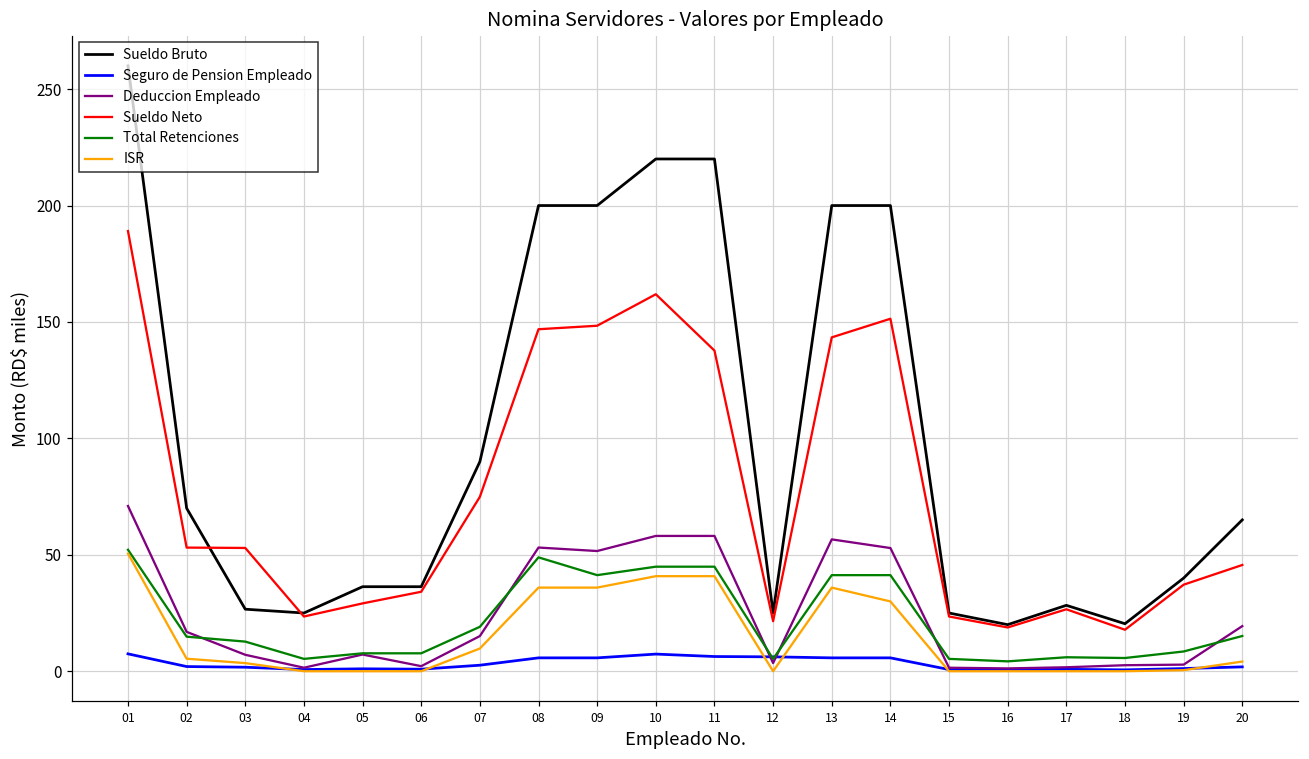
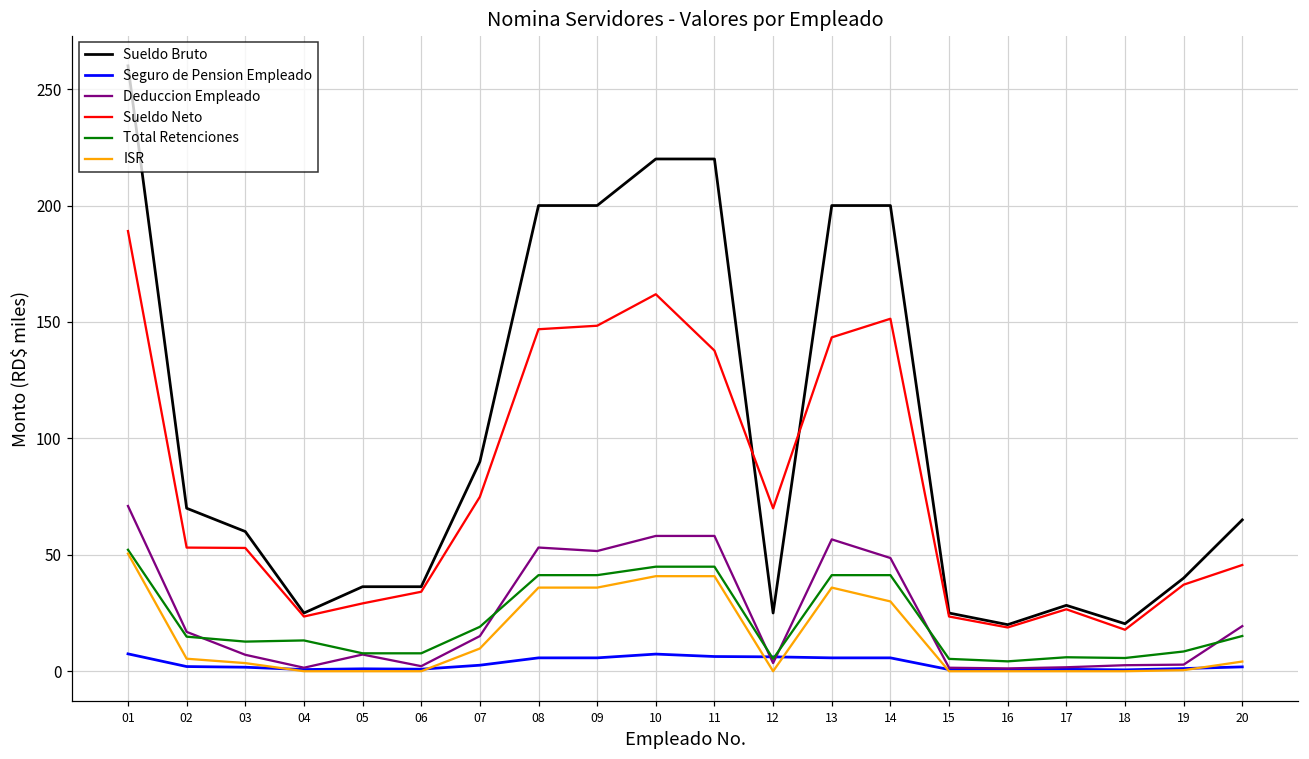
  {
    "Sueldo Bruto": {
      "02": 70,
-     "03": 27,
+     "03": 60,
      "04": 25,
      "05": 36,
      "06": 36,
      "07": 90,
      "08": 200,
      "09": 200,
      "10": 220,
      "11": 220,
      "12": 25,
      "13": 200,
      "14": 200,
      "15": 25,
      "17": 28,
      "18": 20,
      "19": 40,
      "20": 65
    },
    "Seguro de Pension Empleado": {
      "01": 7,
      "02": 2,
      "03": 2,
      "07": 3,
      "08": 6,
      "09": 6,
      "10": 7,
      "11": 6,
      "13": 6,
      "14": 6,
      "20": 2
    },
    "Deduccion Empleado": {
      "01": 71,
      "02": 17,
      "03": 7,
      "06": 2,
      "07": 15,
      "08": 53,
      "09": 52,
      "10": 58,
      "11": 58,
      "12": 4,
      "13": 57,
-     "14": 53,
+     "14": 49,
      "18": 3,
      "19": 3,
      "20": 19
    },
    "Sueldo Neto": {
      "01": 189,
      "02": 53,
      "03": 53,
      "04": 23,
      "05": 29,
      "06": 34,
      "07": 75,
      "08": 147,
      "09": 148,
      "10": 162,
      "11": 138,
-     "12": 21,
+     "12": 70,
      "13": 143,
      "14": 151,
      "15": 23,
      "17": 27,
      "18": 18,
      "19": 37,
      "20": 46
    },
    "Total Retenciones": {
      "01": 52,
      "02": 15,
      "03": 13,
-     "04": 5,
+     "04": 13,
      "06": 8,
      "07": 19,
-     "08": 49,
+     "08": 41,
      "09": 41,
      "10": 45,
      "11": 45,
      "13": 41,
      "14": 41,
      "15": 5,
      "16": 4,
      "17": 6,
      "18": 6,
      "19": 8,
      "20": 15
    },
    "ISR": {
      "01": 51,
      "02": 5,
      "03": 3,
      "07": 10,
      "08": 36,
      "09": 36,
      "10": 41,
      "11": 41,
      "12": 0,
      "13": 36,
      "14": 30,
      "20": 4
    }
  }
